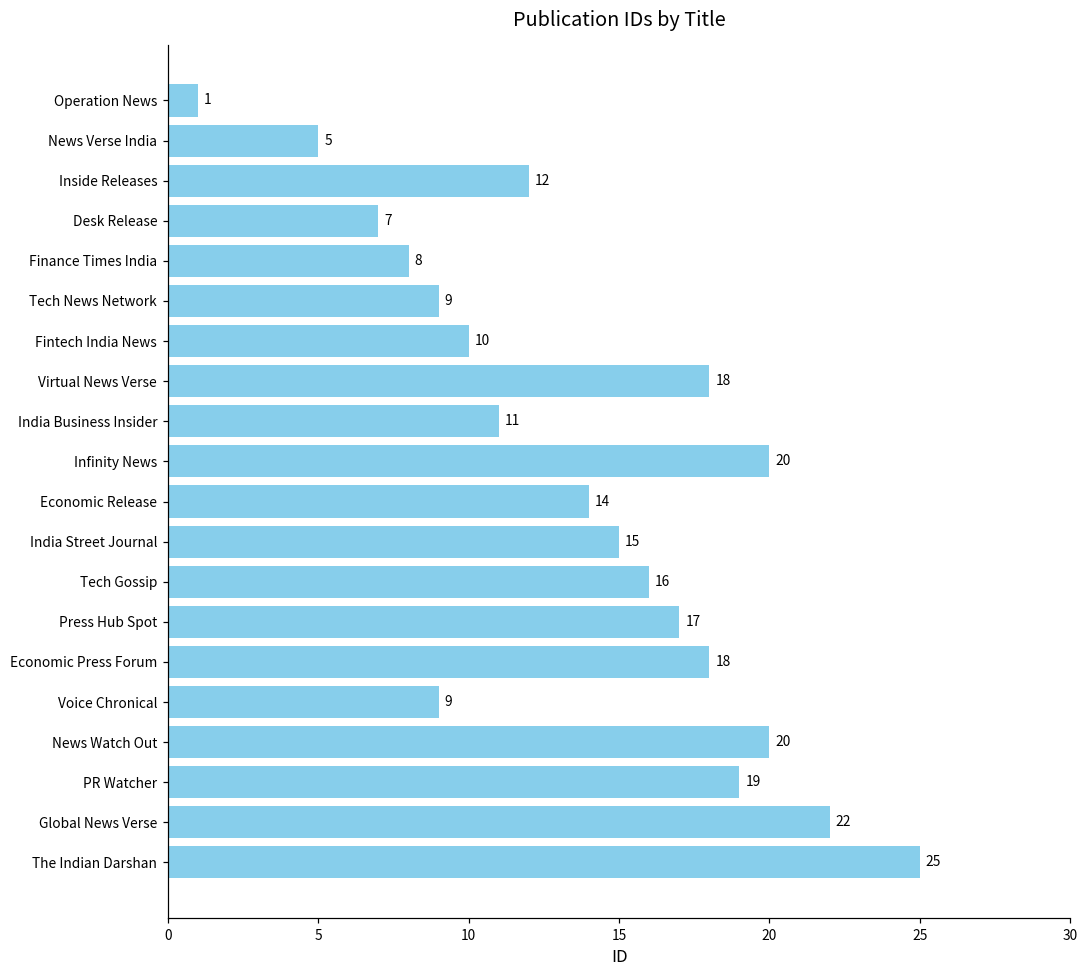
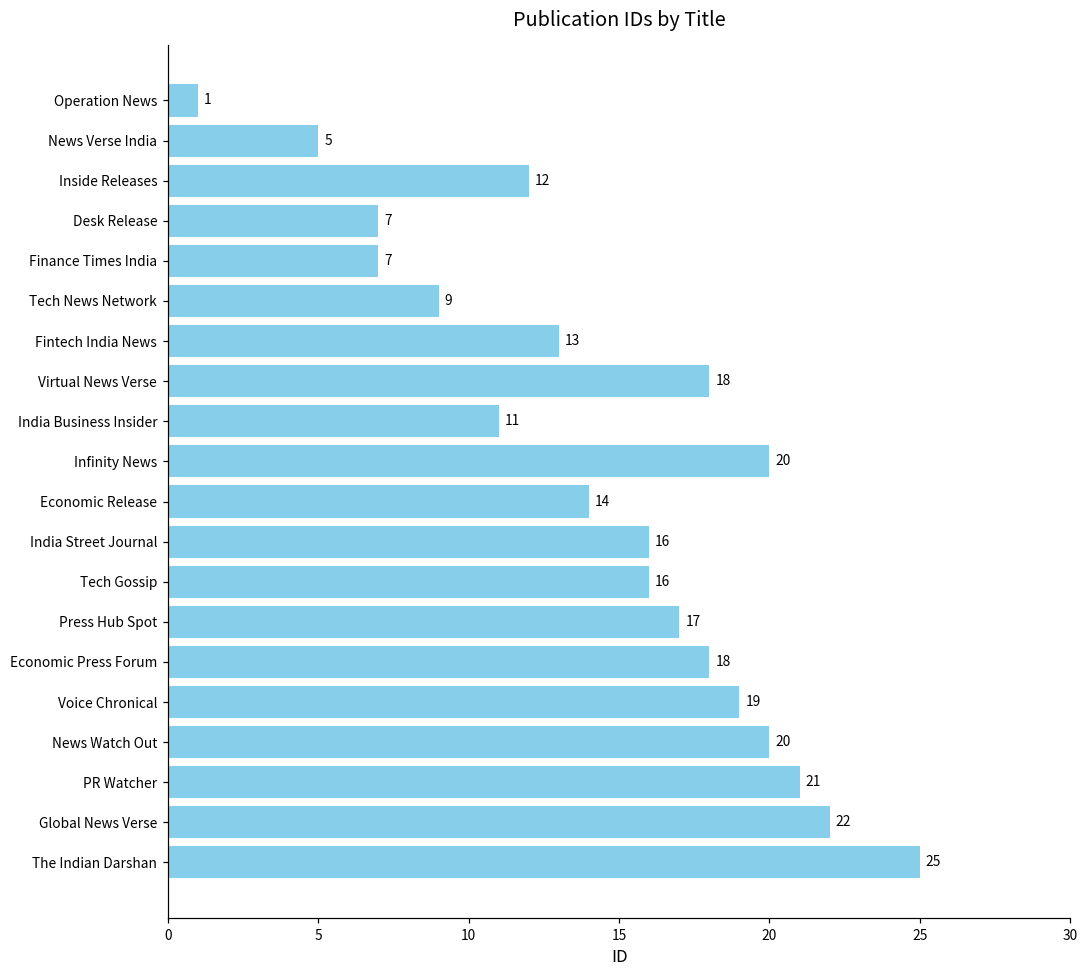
  {
    "Operation News": 1,
    "News Verse India": 5,
    "Inside Releases": 12,
    "Desk Release": 7,
-   "Finance Times India": 8,
+   "Finance Times India": 7,
    "Tech News Network": 9,
-   "Fintech India News": 10,
+   "Fintech India News": 13,
    "Virtual News Verse": 18,
    "India Business Insider": 11,
    "Infinity News": 20,
    "Economic Release": 14,
-   "India Street Journal": 15,
+   "India Street Journal": 16,
    "Tech Gossip": 16,
    "Press Hub Spot": 17,
    "Economic Press Forum": 18,
-   "Voice Chronical": 9,
+   "Voice Chronical": 19,
    "News Watch Out": 20,
-   "PR Watcher": 19,
+   "PR Watcher": 21,
    "Global News Verse": 22,
    "The Indian Darshan": 25
  }
